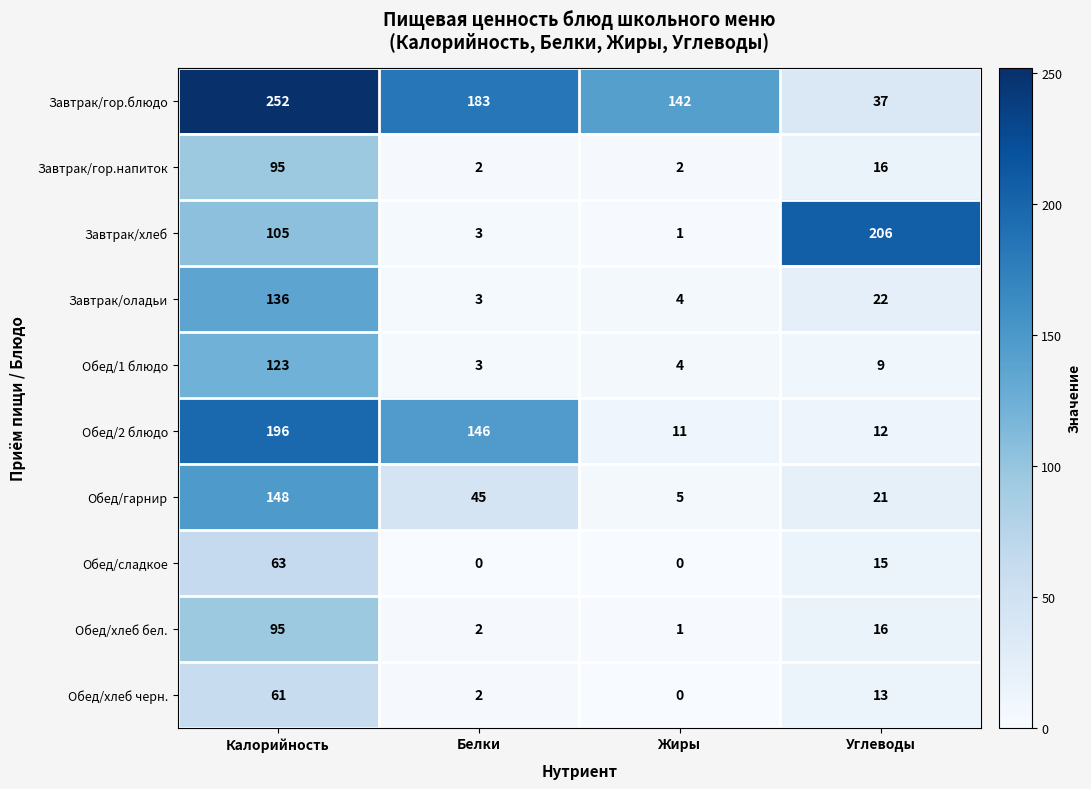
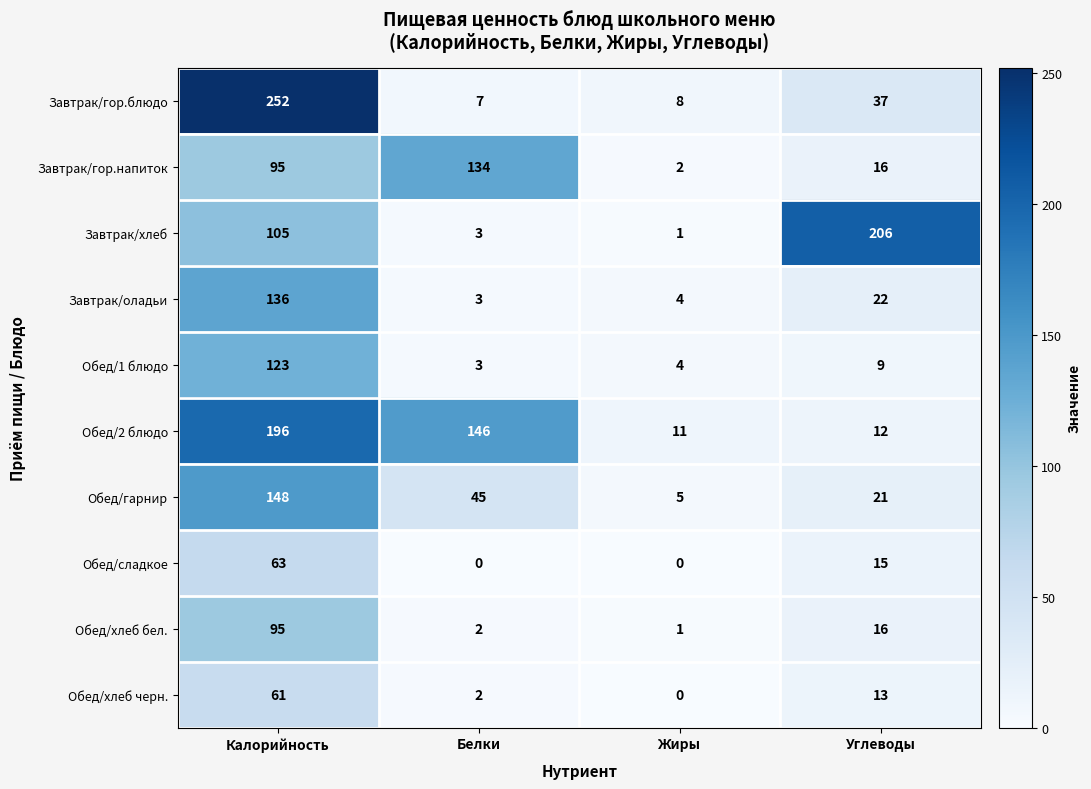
  {
    "Завтрак/гор.блюдо": {
      "Калорийность": 252,
-     "Белки": 183,
-     "Жиры": 142,
+     "Белки": 7,
+     "Жиры": 8,
      "Углеводы": 37
    },
    "Завтрак/гор.напиток": {
      "Калорийность": 95,
-     "Белки": 2,
+     "Белки": 134,
      "Жиры": 2,
      "Углеводы": 16
    },
    "Завтрак/хлеб": {
      "Калорийность": 105,
      "Белки": 3,
      "Жиры": 1,
      "Углеводы": 206
    },
    "Завтрак/оладьи": {
      "Калорийность": 136,
      "Белки": 3,
      "Жиры": 4,
      "Углеводы": 22
    },
    "Обед/1 блюдо": {
      "Калорийность": 123,
      "Белки": 3,
      "Жиры": 4,
      "Углеводы": 9
    },
    "Обед/2 блюдо": {
      "Калорийность": 196,
      "Белки": 146,
      "Жиры": 11,
      "Углеводы": 12
    },
    "Обед/гарнир": {
      "Калорийность": 148,
      "Белки": 45,
      "Жиры": 5,
      "Углеводы": 21
    },
    "Обед/сладкое": {
      "Калорийность": 63,
      "Белки": 0,
      "Жиры": 0,
      "Углеводы": 15
    },
    "Обед/хлеб бел.": {
      "Калорийность": 95,
      "Белки": 2,
      "Жиры": 1,
      "Углеводы": 16
    },
    "Обед/хлеб черн.": {
      "Калорийность": 61,
      "Белки": 2,
      "Жиры": 0,
      "Углеводы": 13
    }
  }
